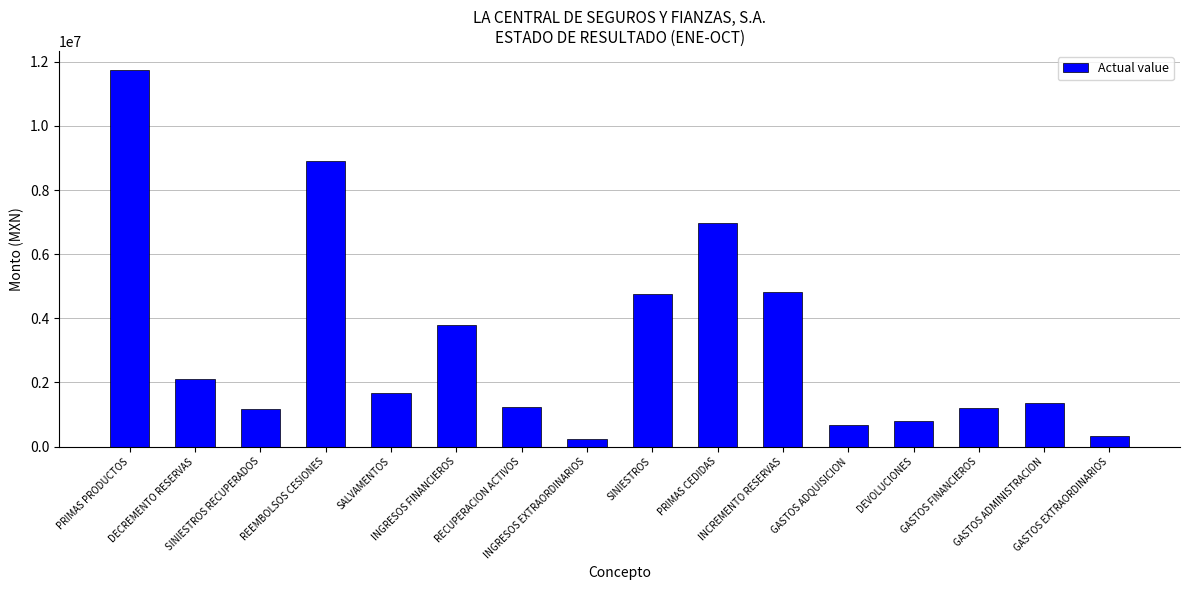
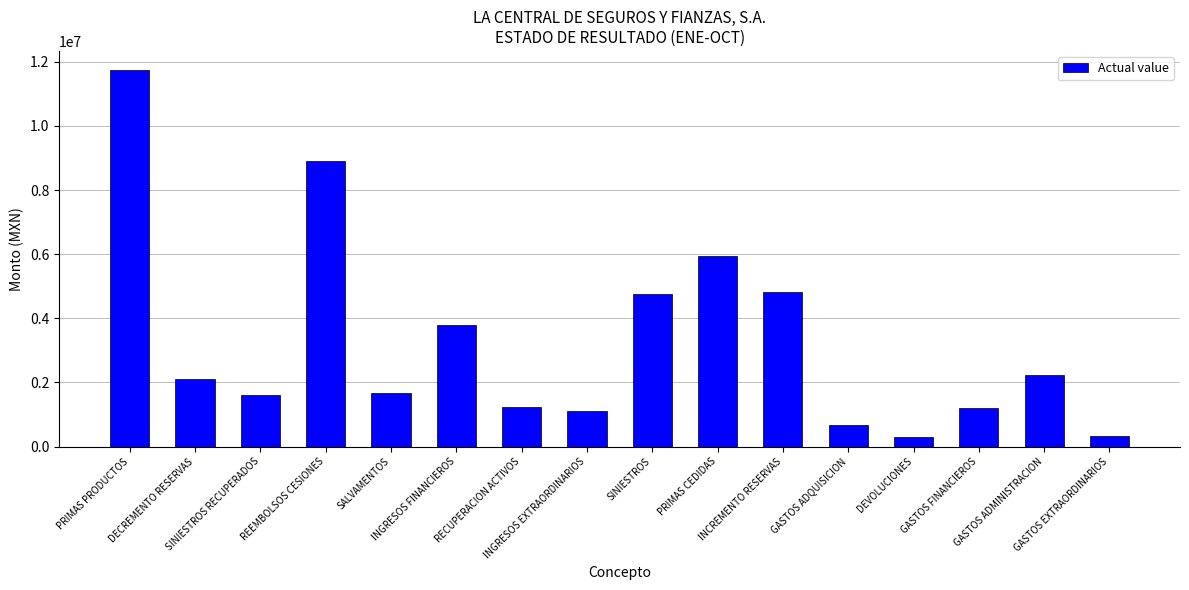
  {
    "PRIMAS PRODUCTOS": 11800000,
    "DECREMENTO RESERVAS": 2100000,
-   "SINIESTROS RECUPERADOS": 1200000,
+   "SINIESTROS RECUPERADOS": 1600000,
    "REEMBOLSOS CESIONES": 8900000,
    "SALVAMENTOS": 1700000,
    "INGRESOS FINANCIEROS": 3800000,
    "RECUPERACION ACTIVOS": 1200000,
-   "INGRESOS EXTRAORDINARIOS": 200000,
+   "INGRESOS EXTRAORDINARIOS": 1100000,
    "SINIESTROS": 4800000,
-   "PRIMAS CEDIDAS": 7000000,
+   "PRIMAS CEDIDAS": 6000000,
    "INCREMENTO RESERVAS": 4800000,
    "GASTOS ADQUISICION": 700000,
-   "DEVOLUCIONES": 800000,
+   "DEVOLUCIONES": 300000,
    "GASTOS FINANCIEROS": 1200000,
-   "GASTOS ADMINISTRACION": 1400000,
+   "GASTOS ADMINISTRACION": 2200000,
    "GASTOS EXTRAORDINARIOS": 300000
  }
